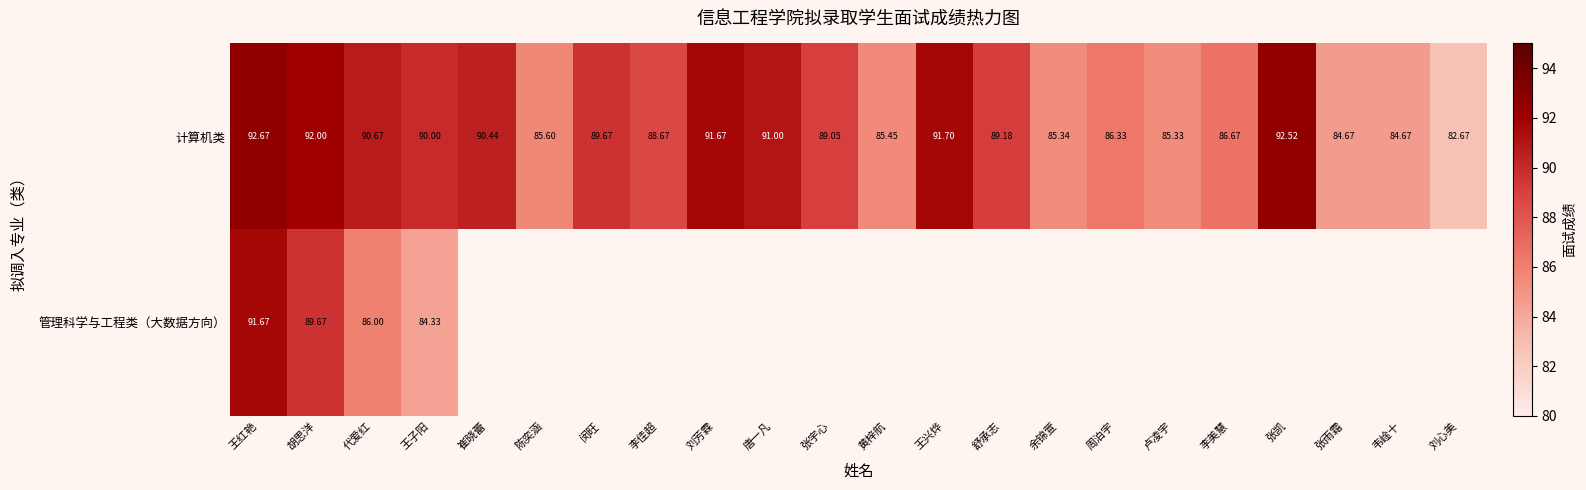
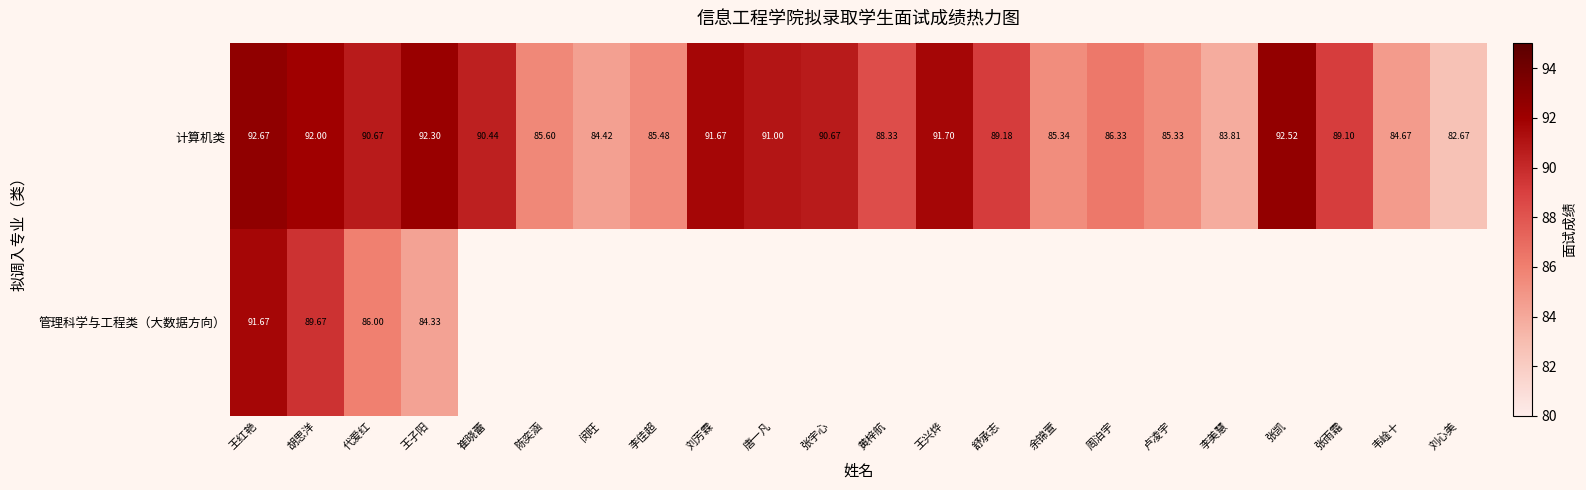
  {
    "计算机类": {
      "王红艳": 92.67,
      "胡思洋": 92.00,
      "代爱红": 90.67,
-     "王子阳": 90.00,
+     "王子阳": 92.30,
      "崔晓蕾": 90.44,
      "陈奕涵": 85.60,
-     "闵旺": 89.67,
-     "李佳超": 88.67,
+     "闵旺": 84.42,
+     "李佳超": 85.48,
      "刘芳霖": 91.67,
      "唐一凡": 91.00,
-     "张宇心": 89.05,
-     "黄梓航": 85.45,
+     "张宇心": 90.67,
+     "黄梓航": 88.33,
      "王兴烨": 91.70,
      "舒承志": 89.18,
      "余锦萱": 85.34,
      "周泊宇": 86.33,
      "卢凌宇": 85.33,
-     "李美慧": 86.67,
+     "李美慧": 83.81,
      "张凯": 92.52,
-     "张雨霜": 84.67,
+     "张雨霜": 89.10,
      "韦崯十": 84.67,
      "刘心美": 82.67
    },
    "管理科学与工程类（大数据方向）": {
      "王红艳": 91.67,
      "胡思洋": 89.67,
      "代爱红": 86.00,
      "王子阳": 84.33
    }
  }
